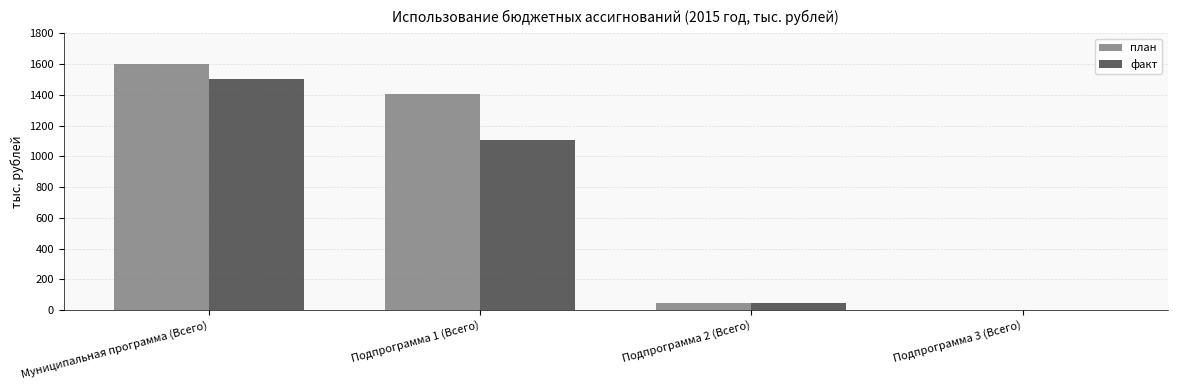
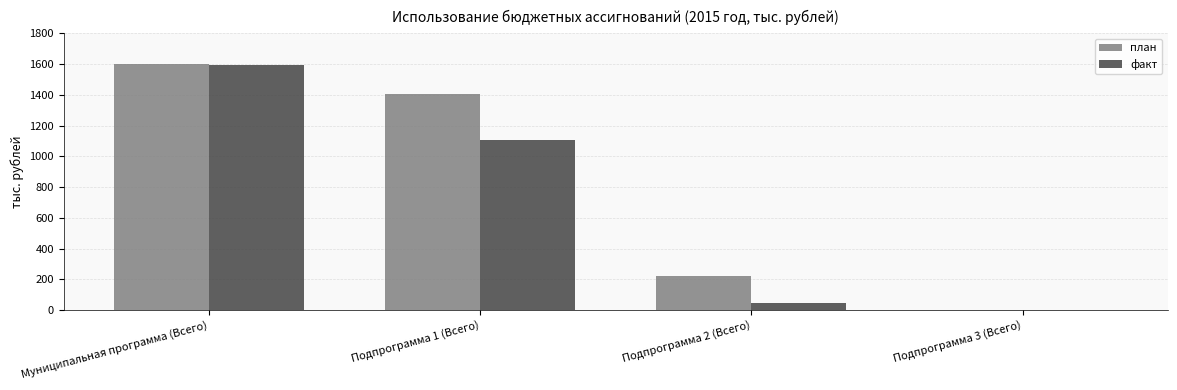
  {
    "план": {
      "Муниципальная программа (Всего)": 1600,
      "Подпрограмма 1 (Всего)": 1410,
-     "Подпрограмма 2 (Всего)": 40,
+     "Подпрограмма 2 (Всего)": 220,
      "Подпрограмма 3 (Всего)": 0
    },
    "факт": {
-     "Муниципальная программа (Всего)": 1500,
+     "Муниципальная программа (Всего)": 1600,
      "Подпрограмма 1 (Всего)": 1110,
      "Подпрограмма 2 (Всего)": 40,
      "Подпрограмма 3 (Всего)": 0
    }
  }
